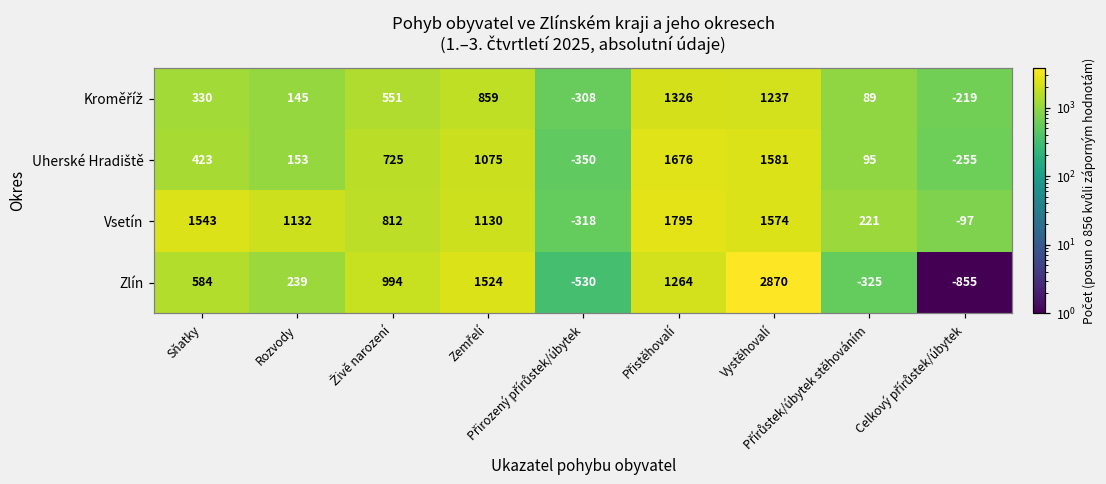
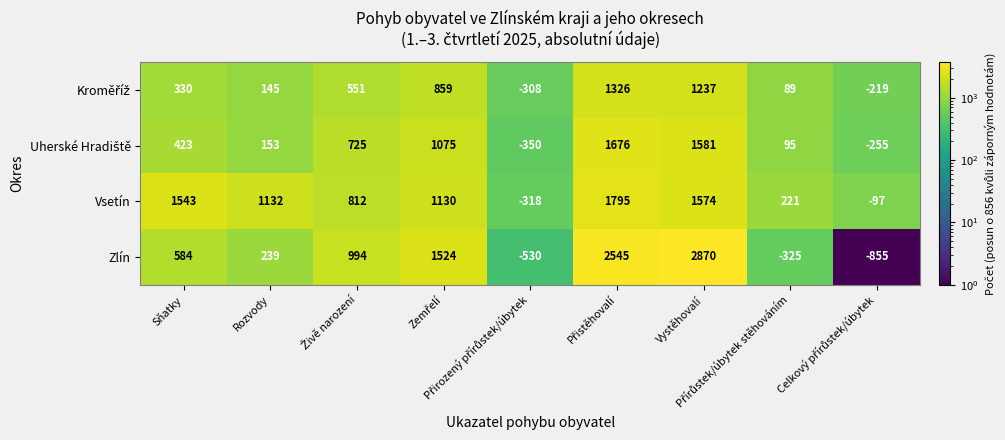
  {
    "Kroměříž": {
      "Sňatky": 330,
      "Rozvody": 145,
      "Živě narození": 551,
      "Zemřelí": 859,
      "Přirozený přírůstek/úbytek": -308,
      "Přistěhovalí": 1326,
      "Vystěhovalí": 1237,
      "Přírůstek/úbytek stěhováním": 89,
      "Celkový přírůstek/úbytek": -219
    },
    "Uherské Hradiště": {
      "Sňatky": 423,
      "Rozvody": 153,
      "Živě narození": 725,
      "Zemřelí": 1075,
      "Přirozený přírůstek/úbytek": -350,
      "Přistěhovalí": 1676,
      "Vystěhovalí": 1581,
      "Přírůstek/úbytek stěhováním": 95,
      "Celkový přírůstek/úbytek": -255
    },
    "Vsetín": {
      "Sňatky": 1543,
      "Rozvody": 1132,
      "Živě narození": 812,
      "Zemřelí": 1130,
      "Přirozený přírůstek/úbytek": -318,
      "Přistěhovalí": 1795,
      "Vystěhovalí": 1574,
      "Přírůstek/úbytek stěhováním": 221,
      "Celkový přírůstek/úbytek": -97
    },
    "Zlín": {
      "Sňatky": 584,
      "Rozvody": 239,
      "Živě narození": 994,
      "Zemřelí": 1524,
      "Přirozený přírůstek/úbytek": -530,
-     "Přistěhovalí": 1264,
+     "Přistěhovalí": 2545,
      "Vystěhovalí": 2870,
      "Přírůstek/úbytek stěhováním": -325,
      "Celkový přírůstek/úbytek": -855
    }
  }
